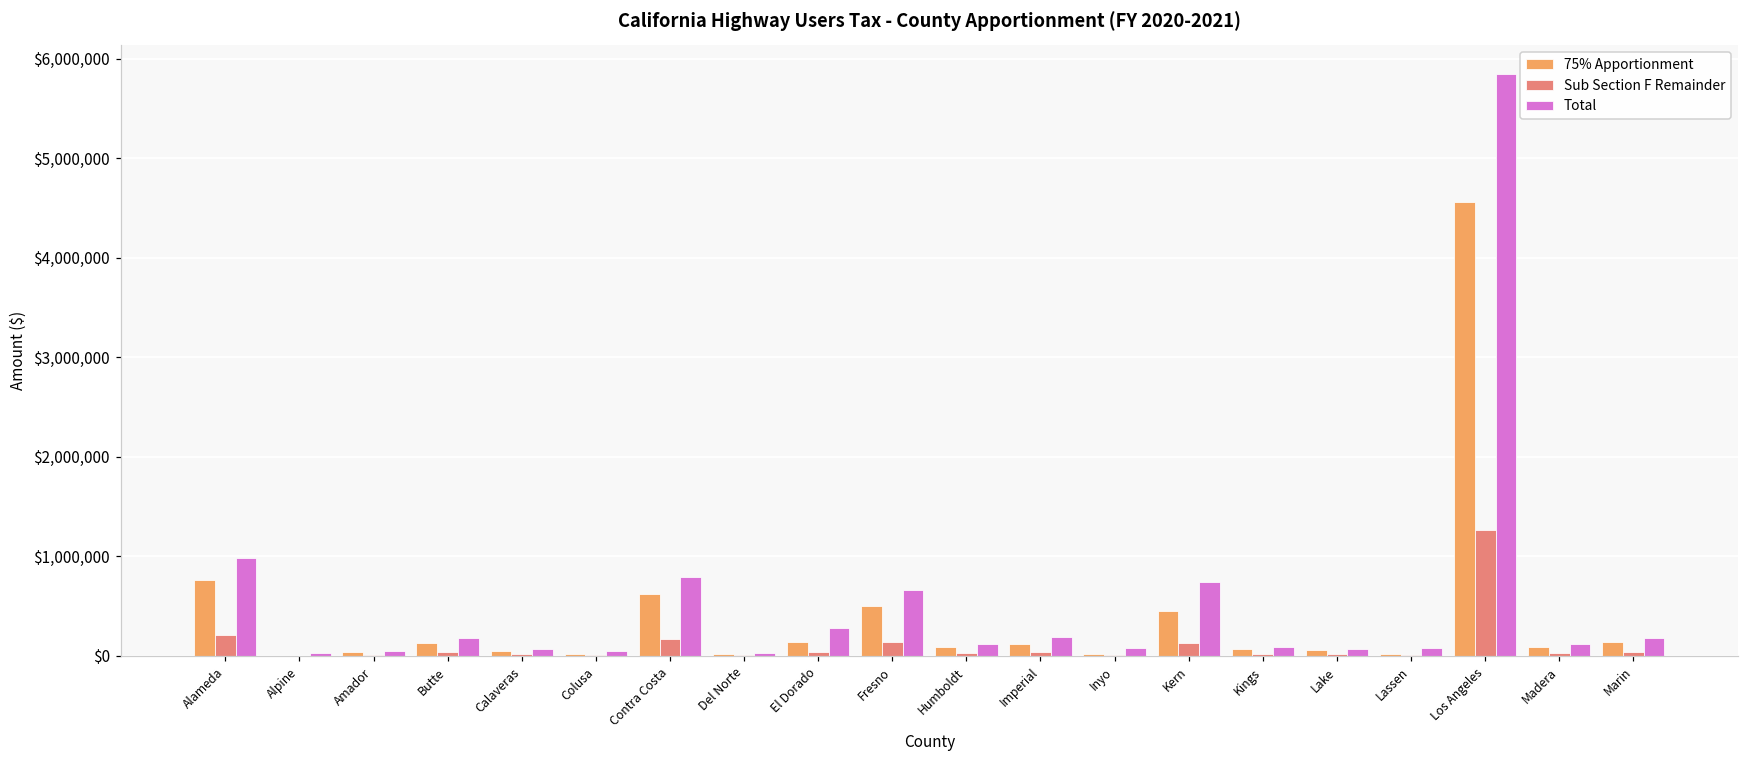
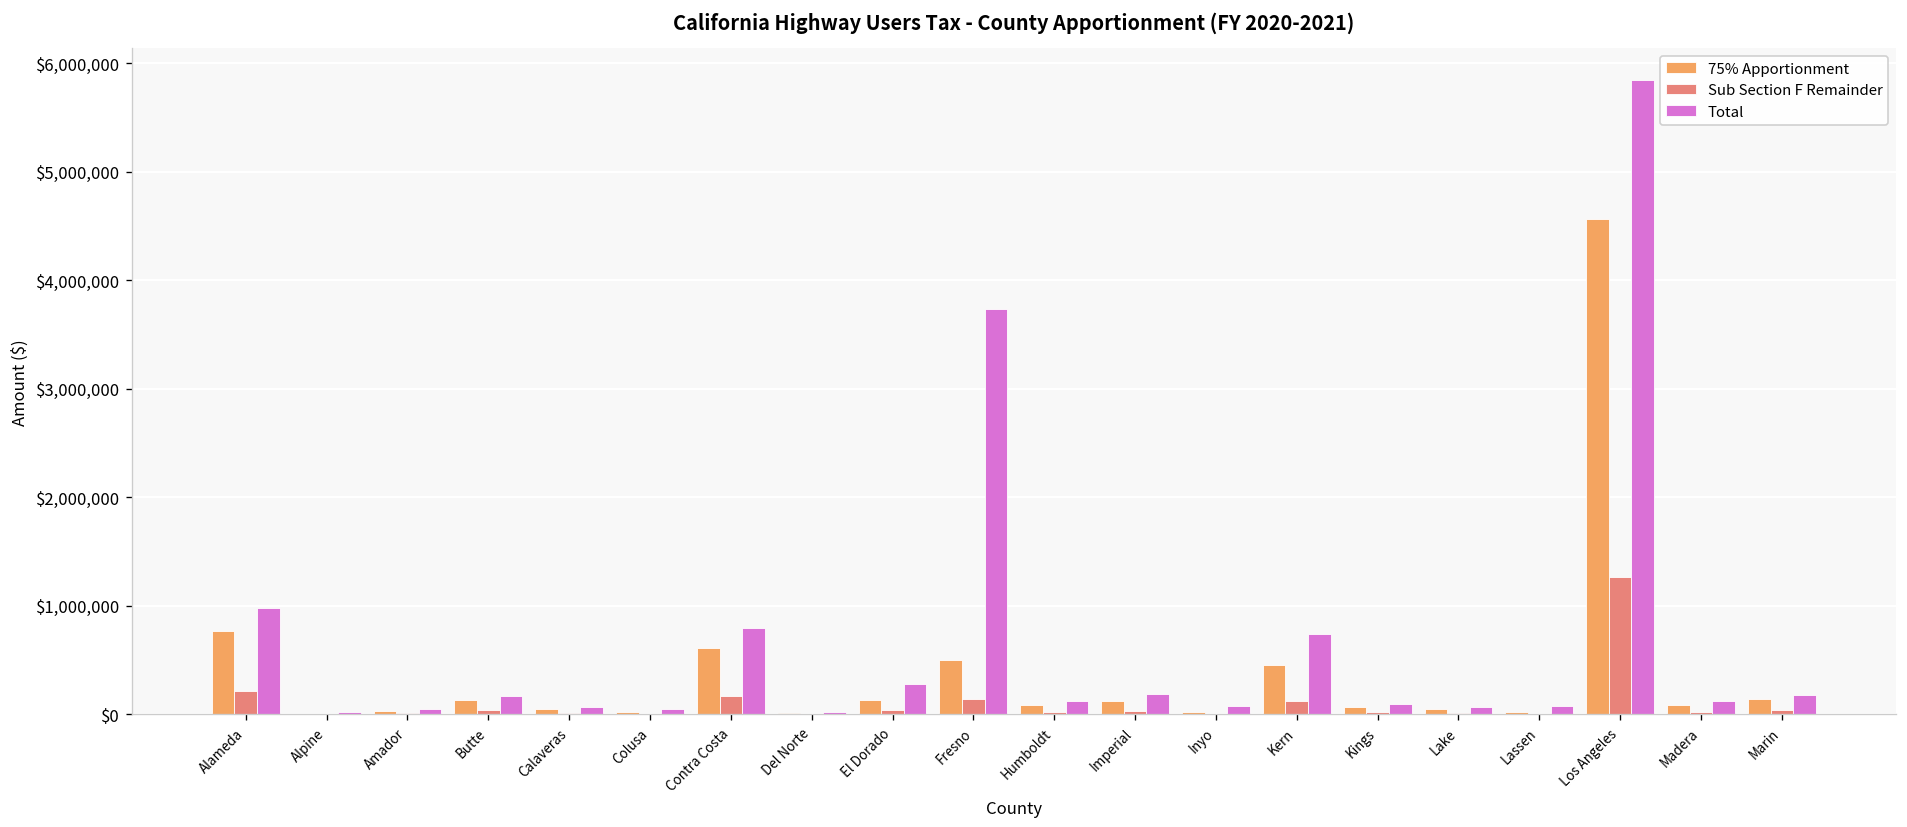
  {
    "Total": {
      "Alameda": "$1,000,000",
      "Amador": "$0",
      "Butte": "$200,000",
      "Calaveras": "$100,000",
      "Colusa": "$0",
      "Contra Costa": "$800,000",
      "El Dorado": "$300,000",
-     "Fresno": "$700,000",
+     "Fresno": "$3,700,000",
      "Humboldt": "$100,000",
      "Imperial": "$200,000",
      "Inyo": "$100,000",
      "Kern": "$700,000",
      "Kings": "$100,000",
      "Lake": "$100,000",
      "Lassen": "$100,000",
      "Los Angeles": "$5,800,000",
      "Madera": "$100,000",
      "Marin": "$200,000"
    }
  }
